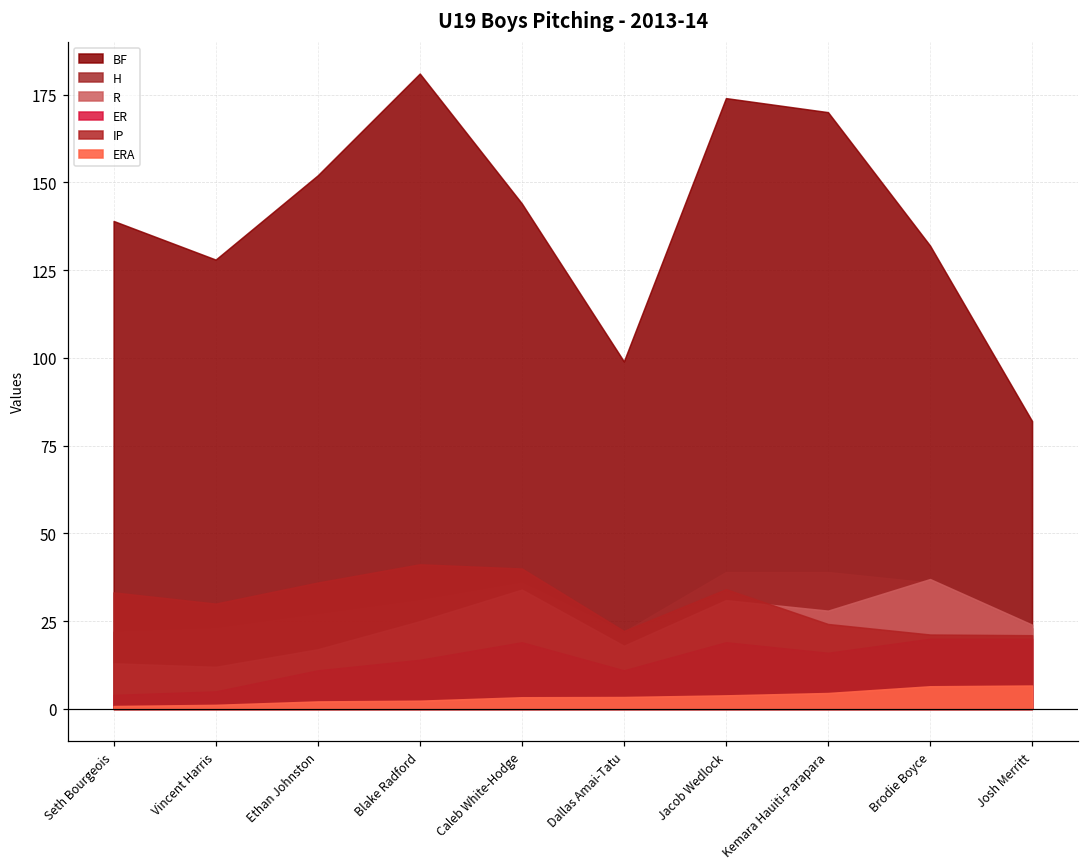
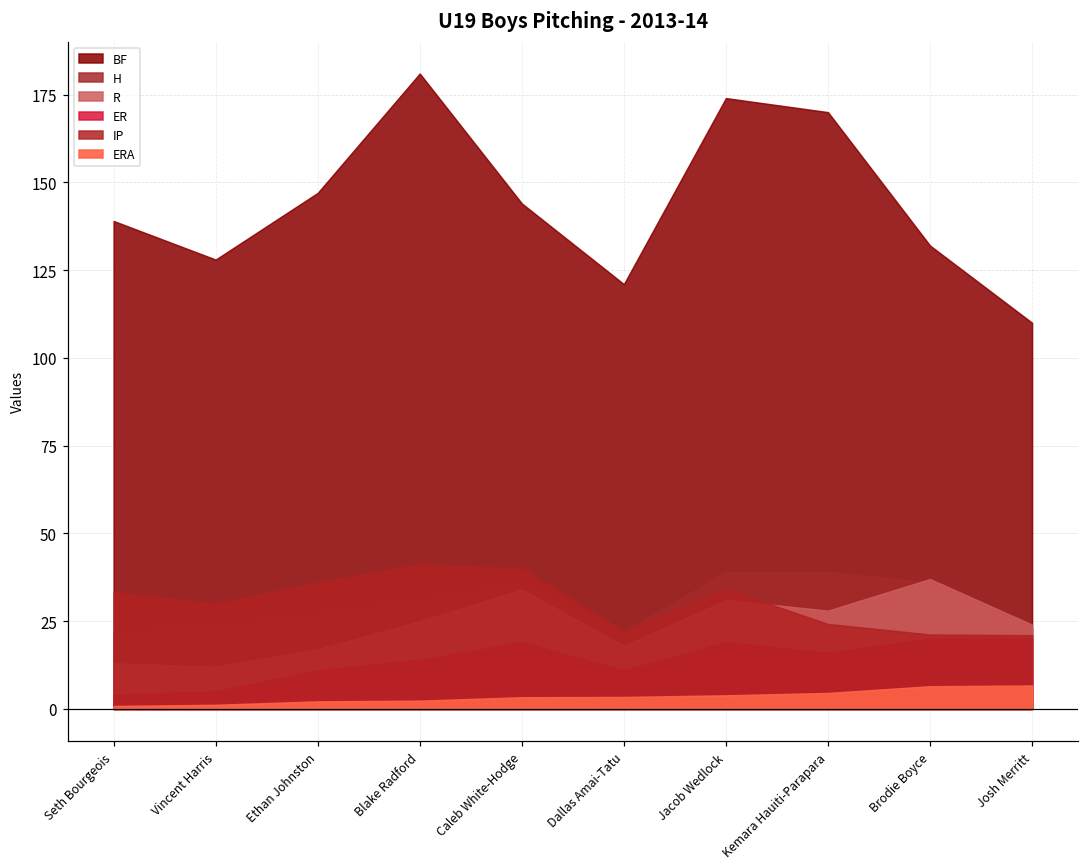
  {
    "BF": {
      "Seth Bourgeois": 139,
      "Vincent Harris": 128,
-     "Ethan Johnston": 152,
+     "Ethan Johnston": 147,
      "Blake Radford": 181,
      "Caleb White-Hodge": 144,
-     "Dallas Amai-Tatu": 99,
+     "Dallas Amai-Tatu": 121,
      "Jacob Wedlock": 174,
      "Kemara Hauiti-Parapara": 170,
      "Brodie Boyce": 132,
-     "Josh Merritt": 82
+     "Josh Merritt": 110
    }
  }
